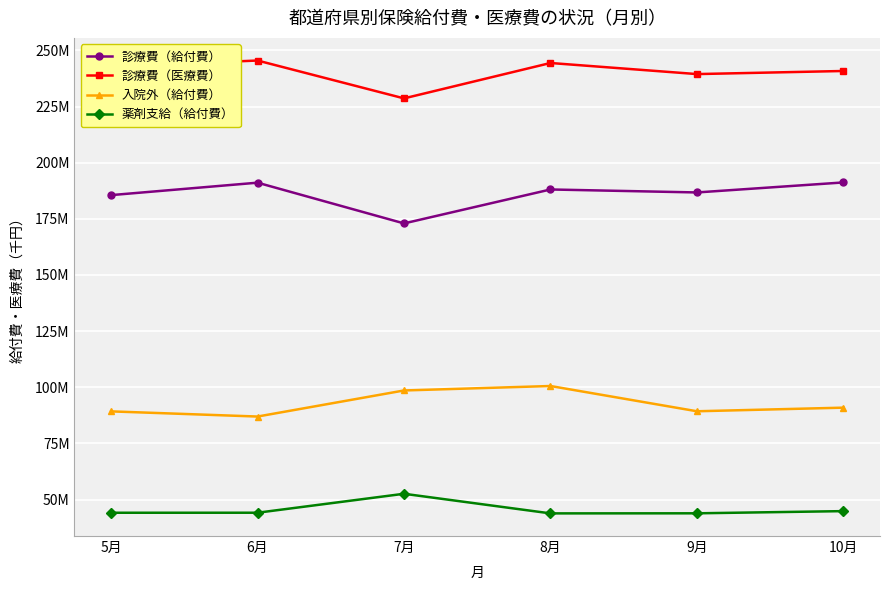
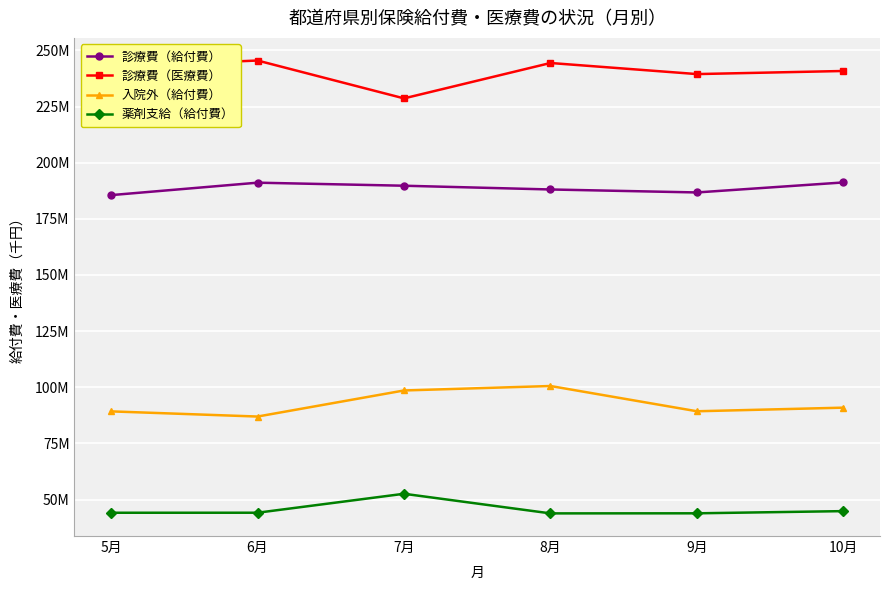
  {
    "診療費（給付費）": {
      "5月": 186000000,
      "6月": 191000000,
-     "7月": 173000000,
+     "7月": 190000000,
      "8月": 188000000,
      "9月": 187000000,
      "10月": 191000000
    },
    "診療費（医療費）": {
      "6月": 245000000,
      "7月": 229000000,
      "8月": 244000000,
      "9月": 239000000,
      "10月": 241000000
    },
    "入院外（給付費）": {
      "5月": 89000000,
      "6月": 87000000,
      "7月": 99000000,
      "8月": 101000000,
      "9月": 89000000,
      "10月": 91000000
    },
    "薬剤支給（給付費）": {
      "5月": 44000000,
      "6月": 44000000,
      "7月": 53000000,
      "8月": 44000000,
      "9月": 44000000,
      "10月": 45000000
    }
  }
